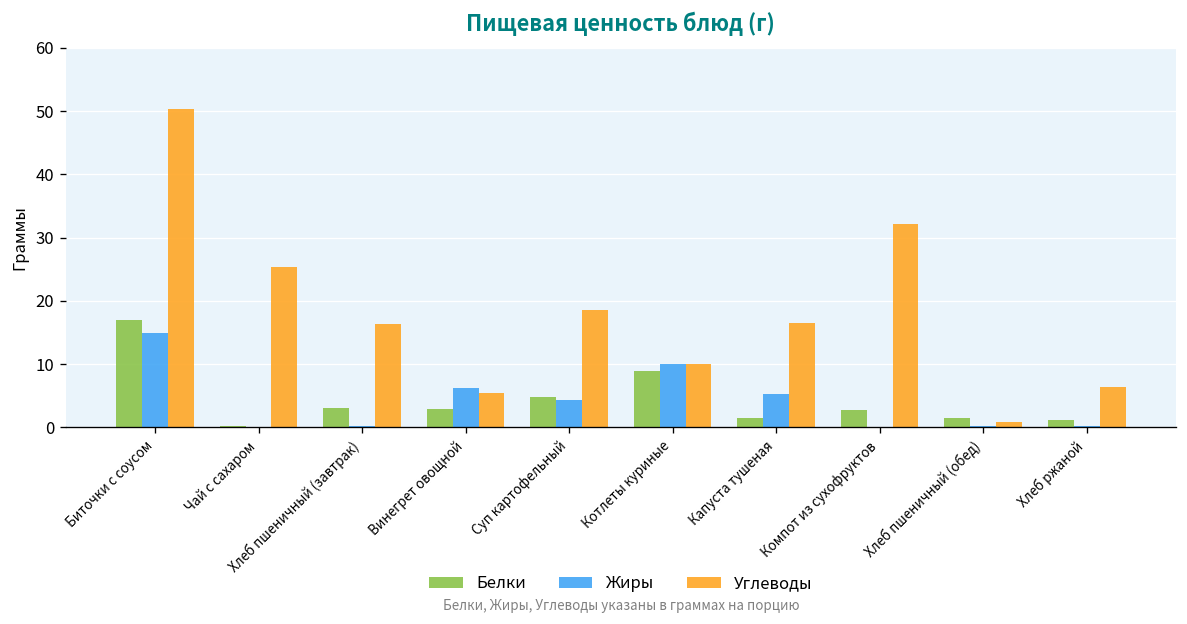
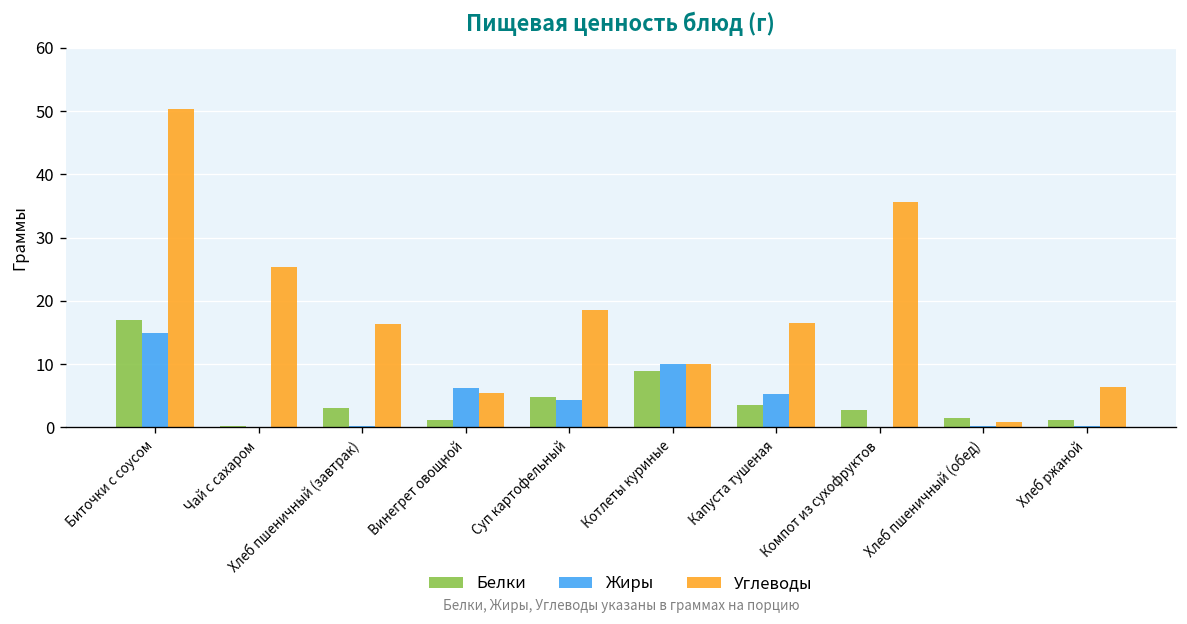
  {
    "Белки": {
      "Биточки с соусом": 17,
      "Хлеб пшеничный (завтрак)": 3,
-     "Винегрет овощной": 3,
+     "Винегрет овощной": 1,
      "Суп картофельный": 5,
      "Котлеты куриные": 9,
-     "Капуста тушеная": 2,
+     "Капуста тушеная": 4,
      "Компот из сухофруктов": 3,
      "Хлеб пшеничный (обед)": 2,
      "Хлеб ржаной": 1
    },
    "Жиры": {
      "Биточки с соусом": 15,
      "Винегрет овощной": 6,
      "Суп картофельный": 4,
      "Котлеты куриные": 10,
      "Капуста тушеная": 5,
      "Компот из сухофруктов": 0
    },
    "Углеводы": {
      "Биточки с соусом": 50,
      "Чай с сахаром": 25,
      "Хлеб пшеничный (завтрак)": 16,
      "Винегрет овощной": 5,
      "Суп картофельный": 19,
      "Котлеты куриные": 10,
      "Капуста тушеная": 17,
-     "Компот из сухофруктов": 32,
+     "Компот из сухофруктов": 36,
      "Хлеб пшеничный (обед)": 1,
      "Хлеб ржаной": 6
    }
  }
